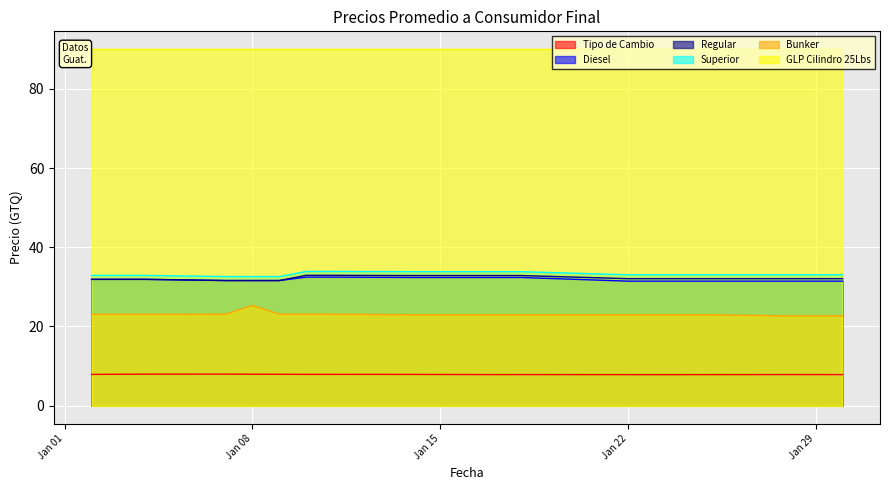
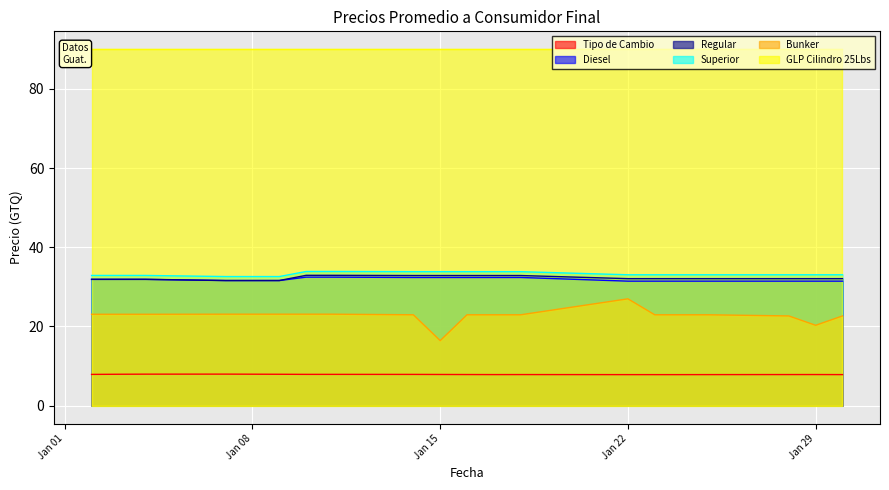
  {
    "Tipo de Cambio": {
      "Jan 08": 8,
      "Jan 15": 8,
      "Jan 22": 8,
      "Jan 29": 8
    },
    "Superior": {
      "Jan 08": 33,
      "Jan 15": 34,
      "Jan 22": 33,
      "Jan 29": 33
    },
    "Bunker": {
-     "Jan 08": 25,
-     "Jan 15": 23,
-     "Jan 22": 23,
-     "Jan 29": 23
+     "Jan 08": 23,
+     "Jan 15": 16,
+     "Jan 22": 27,
+     "Jan 29": 20
    },
    "GLP Cilindro 25Lbs": {
      "Jan 08": 90,
      "Jan 15": 90
    }
  }
